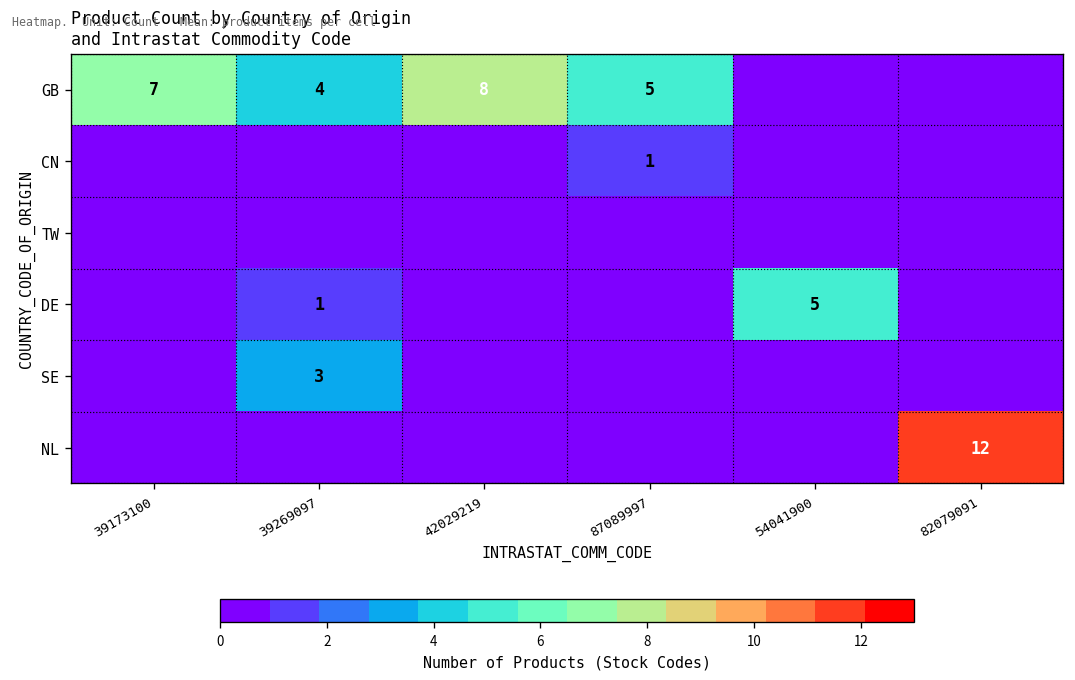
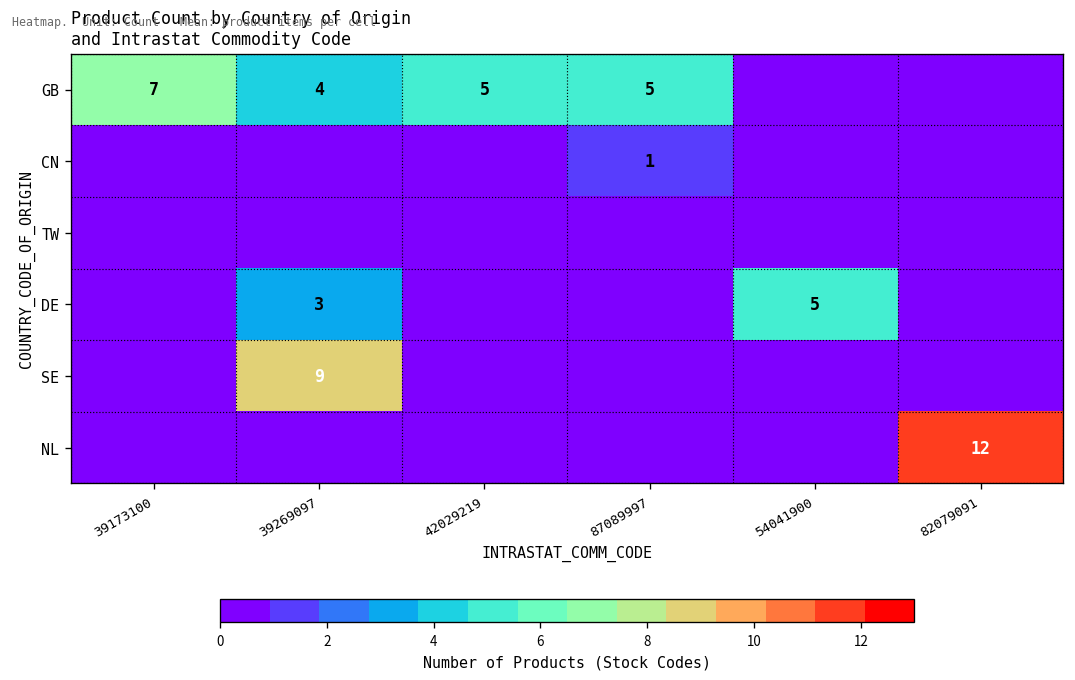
  {
    "GB": {
      "39173100": 7,
      "39269097": 4,
-     "42029219": 8,
+     "42029219": 5,
      "87089997": 5
    },
    "CN": {
      "87089997": 1
    },
    "DE": {
-     "39269097": 1,
+     "39269097": 3,
      "54041900": 5
    },
    "SE": {
-     "39269097": 3
+     "39269097": 9
    },
    "NL": {
      "82079091": 12
    }
  }
